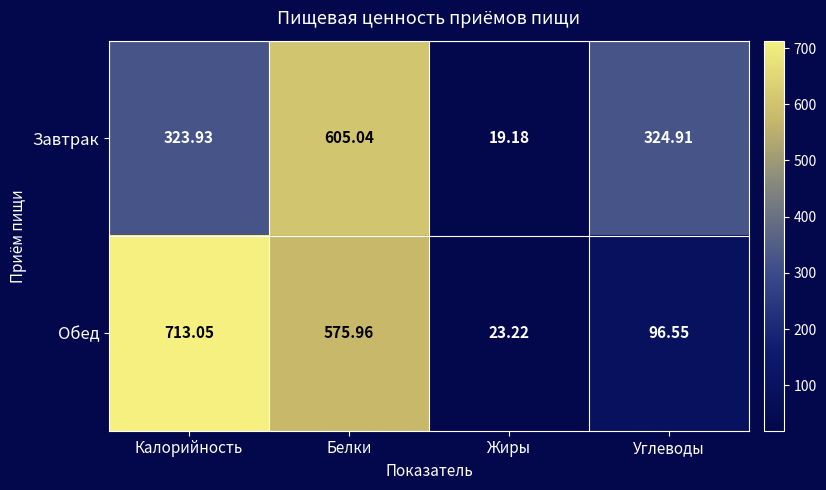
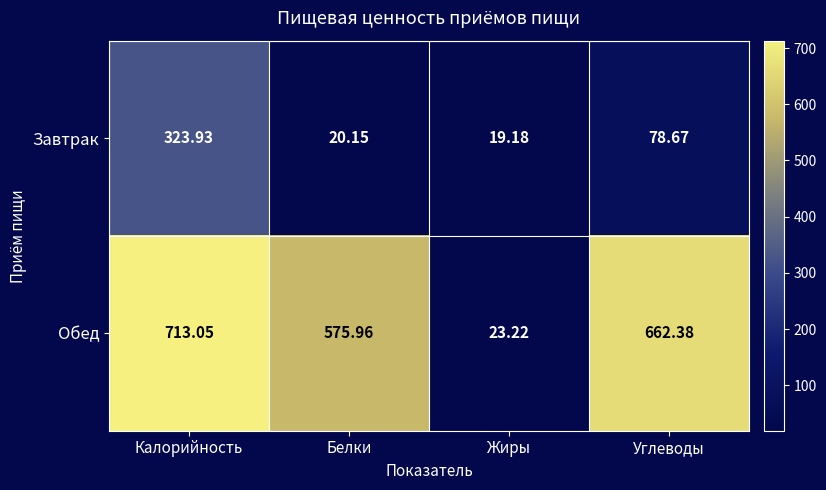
  {
    "Завтрак": {
      "Калорийность": 323.93,
-     "Белки": 605.04,
+     "Белки": 20.15,
      "Жиры": 19.18,
-     "Углеводы": 324.91
+     "Углеводы": 78.67
    },
    "Обед": {
      "Калорийность": 713.05,
      "Белки": 575.96,
      "Жиры": 23.22,
-     "Углеводы": 96.55
+     "Углеводы": 662.38
    }
  }
